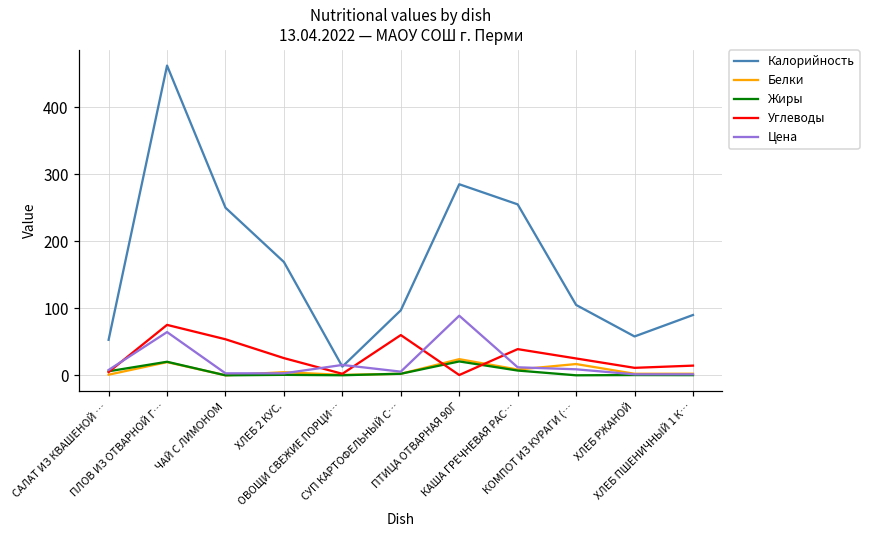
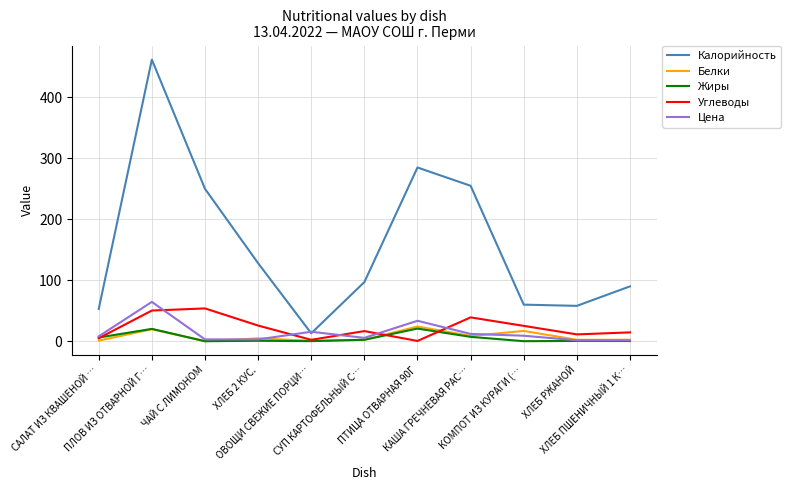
  {
    "Калорийность": {
      "САЛАТ ИЗ КВАШЕНОЙ …": 50,
      "ПЛОВ ИЗ ОТВАРНОЙ Г…": 460,
      "ЧАЙ С ЛИМОНОМ": 250,
-     "ХЛЕБ 2 КУС.": 170,
+     "ХЛЕБ 2 КУС.": 130,
      "СУП КАРТОФЕЛЬНЫЙ С…": 100,
      "ПТИЦА ОТВАРНАЯ 90Г": 290,
      "КАША ГРЕЧНЕВАЯ РАС…": 260,
-     "КОМПОТ ИЗ КУРАГИ (…": 110,
+     "КОМПОТ ИЗ КУРАГИ (…": 60,
      "ХЛЕБ РЖАНОЙ": 60,
      "ХЛЕБ ПШЕНИЧНЫЙ 1 К…": 90
    },
    "Белки": {
      "КОМПОТ ИЗ КУРАГИ (…": 20
    },
    "Жиры": {
      "КОМПОТ ИЗ КУРАГИ (…": 0
    },
    "Углеводы": {
-     "ПЛОВ ИЗ ОТВАРНОЙ Г…": 80,
+     "ПЛОВ ИЗ ОТВАРНОЙ Г…": 50,
      "ЧАЙ С ЛИМОНОМ": 50,
      "ХЛЕБ 2 КУС.": 30,
-     "СУП КАРТОФЕЛЬНЫЙ С…": 60,
+     "СУП КАРТОФЕЛЬНЫЙ С…": 20,
      "ПТИЦА ОТВАРНАЯ 90Г": 0,
      "КАША ГРЕЧНЕВАЯ РАС…": 40,
      "КОМПОТ ИЗ КУРАГИ (…": 30,
      "ХЛЕБ РЖАНОЙ": 10,
      "ХЛЕБ ПШЕНИЧНЫЙ 1 К…": 10
    },
    "Цена": {
      "ПЛОВ ИЗ ОТВАРНОЙ Г…": 60,
-     "ПТИЦА ОТВАРНАЯ 90Г": 90,
+     "ПТИЦА ОТВАРНАЯ 90Г": 30,
      "КОМПОТ ИЗ КУРАГИ (…": 10
    }
  }
